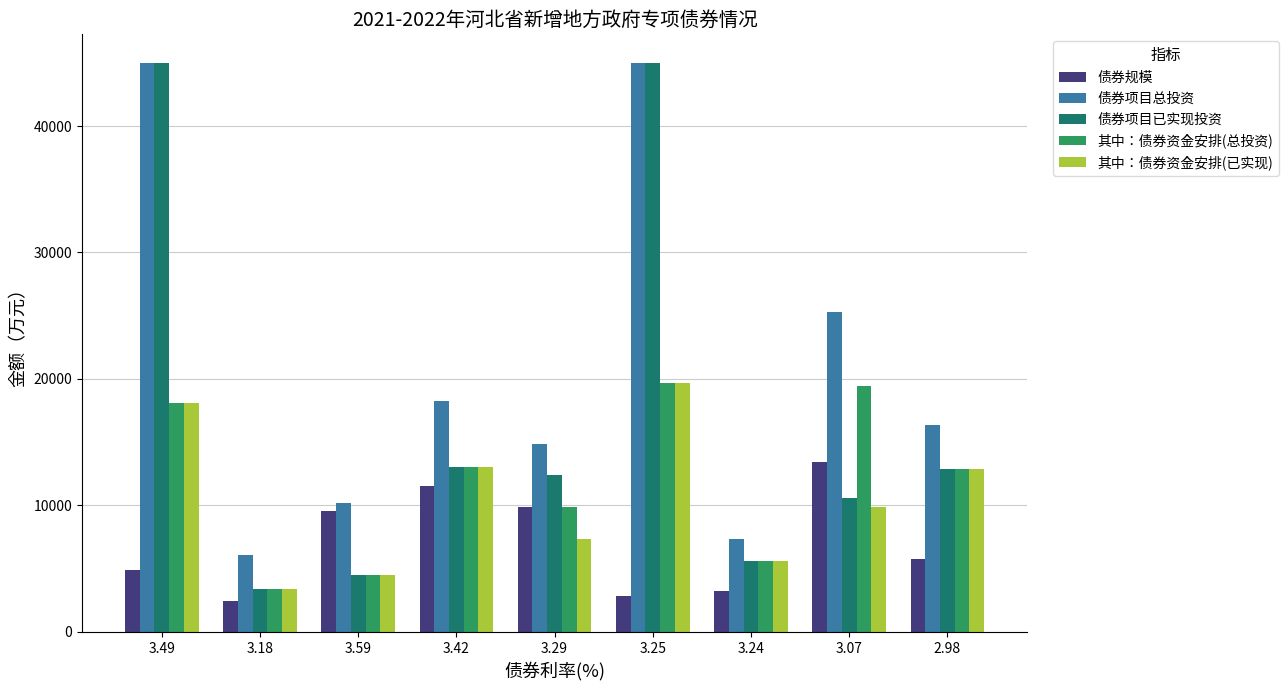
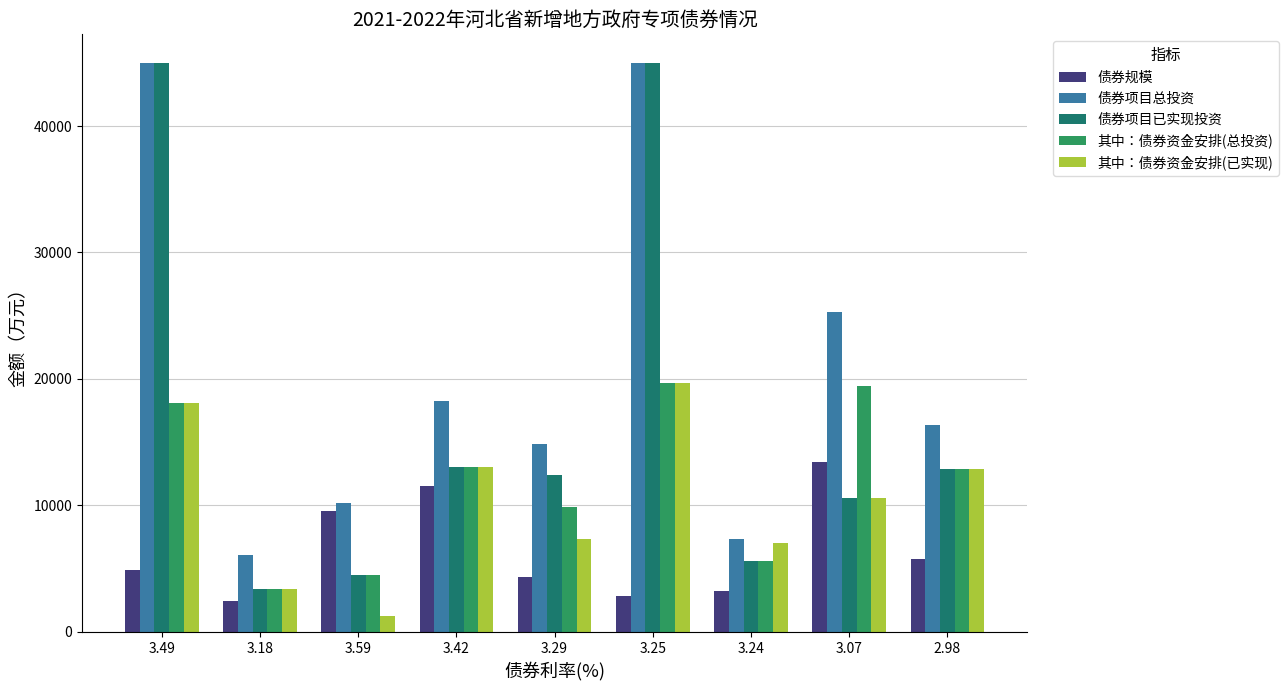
  {
    "债券规模": {
      "3.49": 4900,
      "3.18": 2400,
      "3.59": 9500,
      "3.42": 11600,
-     "3.29": 9900,
+     "3.29": 4300,
      "3.25": 2800,
      "3.24": 3200,
      "3.07": 13400,
      "2.98": 5800
    },
    "债券项目总投资": {
      "3.49": 45000,
      "3.18": 6000,
      "3.59": 10200,
      "3.42": 18200,
      "3.29": 14900,
      "3.25": 45000,
      "3.24": 7400,
      "3.07": 25300,
      "2.98": 16400
    },
    "其中：债券资金安排(已实现)": {
      "3.49": 18100,
      "3.18": 3400,
-     "3.59": 4500,
+     "3.59": 1200,
      "3.42": 13000,
      "3.29": 7300,
      "3.25": 19700,
-     "3.24": 5600,
-     "3.07": 9900,
+     "3.24": 7100,
+     "3.07": 10600,
      "2.98": 12900
    }
  }
